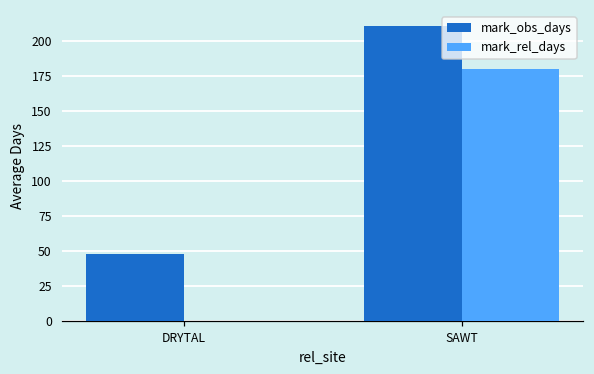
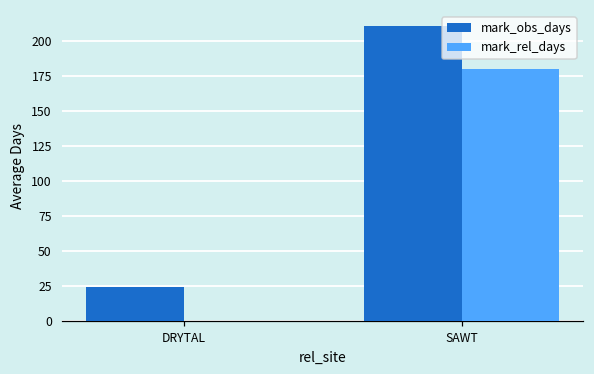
  {
    "mark_obs_days": {
-     "DRYTAL": 48,
+     "DRYTAL": 24,
      "SAWT": 211
    },
    "mark_rel_days": {
      "DRYTAL": 0,
      "SAWT": 180
    }
  }
